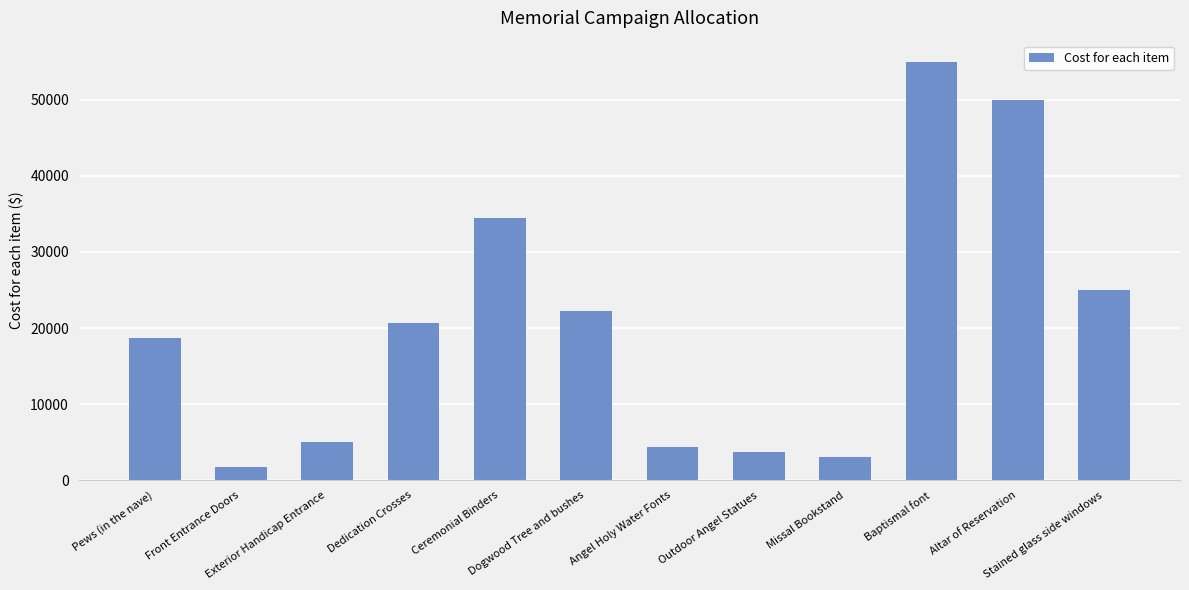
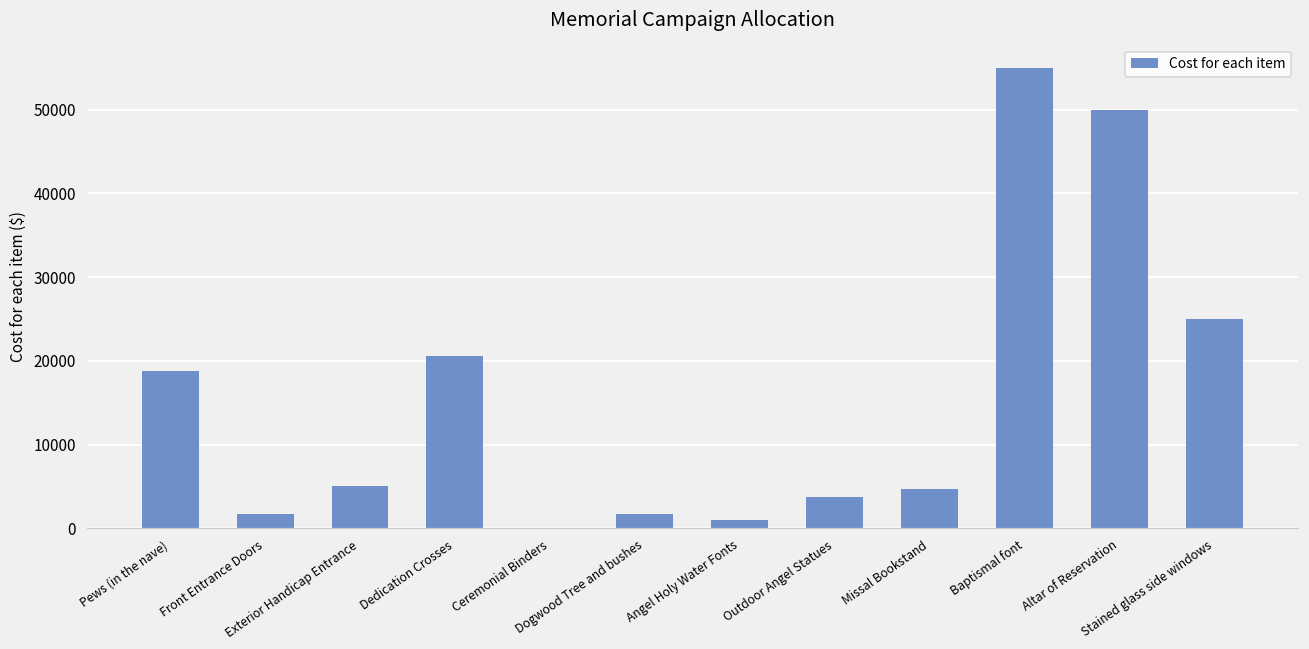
  {
    "Pews (in the nave)": 19000,
    "Front Entrance Doors": 2000,
    "Exterior Handicap Entrance": 5000,
    "Dedication Crosses": 21000,
-   "Ceremonial Binders": 35000,
-   "Dogwood Tree and bushes": 22000,
-   "Angel Holy Water Fonts": 4000,
+   "Ceremonial Binders": 0,
+   "Dogwood Tree and bushes": 2000,
+   "Angel Holy Water Fonts": 1000,
    "Outdoor Angel Statues": 4000,
-   "Missal Bookstand": 3000,
+   "Missal Bookstand": 5000,
    "Baptismal font": 55000,
    "Altar of Reservation": 50000,
    "Stained glass side windows": 25000
  }
